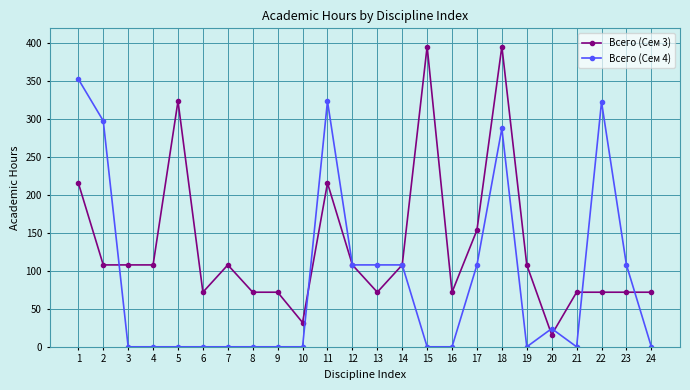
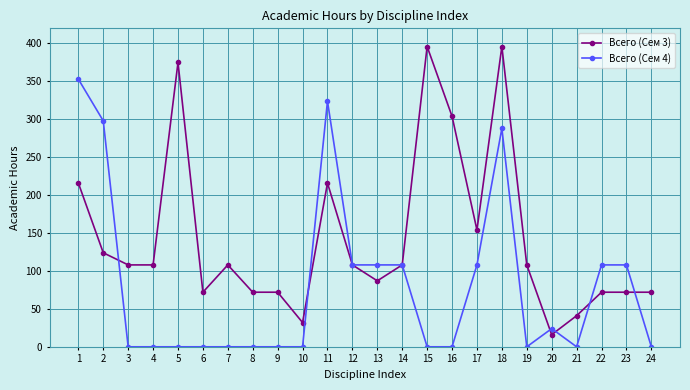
  {
    "Всего (Сем 3)": {
      "1": 220,
-     "2": 110,
+     "2": 120,
      "3": 110,
      "4": 110,
-     "5": 320,
+     "5": 380,
      "6": 70,
      "7": 110,
      "8": 70,
      "9": 70,
      "10": 30,
      "11": 220,
-     "13": 70,
+     "13": 90,
      "15": 400,
-     "16": 70,
+     "16": 300,
      "17": 150,
      "18": 400,
      "19": 110,
      "20": 20,
-     "21": 70,
+     "21": 40,
      "22": 70,
      "23": 70,
      "24": 70
    },
    "Всего (Сем 4)": {
      "1": 350,
      "2": 300,
      "3": 0,
      "4": 0,
      "5": 0,
      "6": 0,
      "7": 0,
      "8": 0,
      "9": 0,
      "10": 0,
      "11": 320,
      "13": 110,
      "15": 0,
      "16": 0,
      "17": 110,
      "18": 290,
      "19": 0,
      "20": 20,
      "21": 0,
-     "22": 320,
+     "22": 110,
      "23": 110,
      "24": 0
    }
  }
